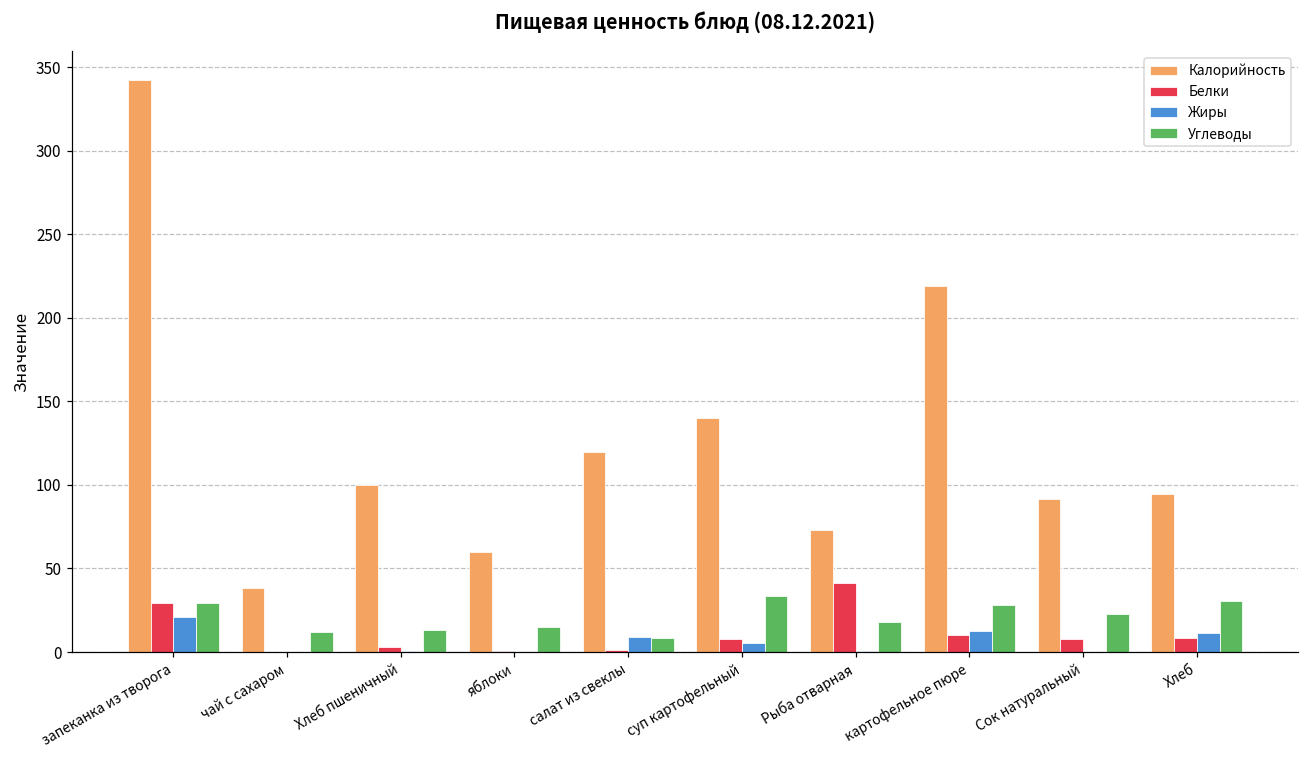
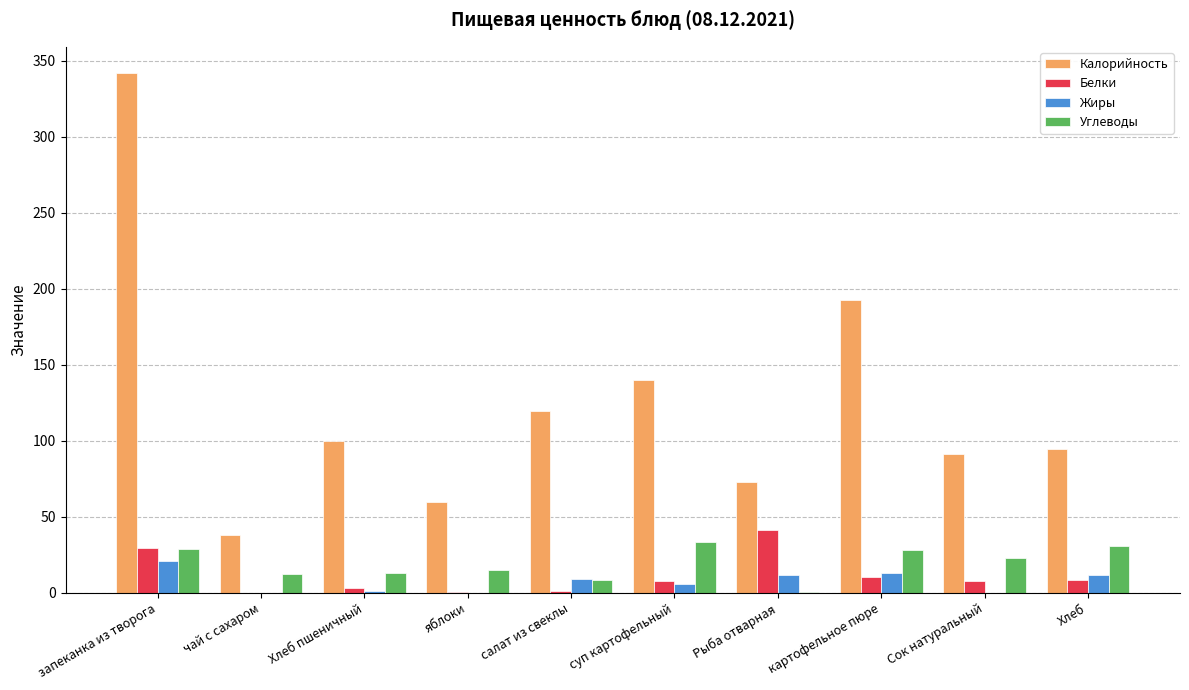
  {
    "Калорийность": {
      "запеканка из творога": 342,
      "чай с сахаром": 38,
      "Хлеб пшеничный": 100,
      "яблоки": 60,
      "салат из свеклы": 120,
      "суп картофельный": 140,
      "Рыба отварная": 73,
-     "картофельное пюре": 219,
+     "картофельное пюре": 193,
      "Сок натуральный": 92,
      "Хлеб": 95
    },
    "Белки": {
      "запеканка из творога": 29,
      "Хлеб пшеничный": 3,
      "суп картофельный": 8,
      "Рыба отварная": 41,
      "картофельное пюре": 10,
      "Сок натуральный": 8,
      "Хлеб": 8
    },
    "Жиры": {
      "запеканка из творога": 21,
      "чай с сахаром": 0,
      "яблоки": 0,
      "салат из свеклы": 9,
      "суп картофельный": 5,
-     "Рыба отварная": 1,
+     "Рыба отварная": 12,
      "картофельное пюре": 13,
      "Сок натуральный": 0,
      "Хлеб": 12
    },
    "Углеводы": {
      "запеканка из творога": 29,
      "чай с сахаром": 12,
      "Хлеб пшеничный": 13,
      "яблоки": 15,
      "салат из свеклы": 8,
      "суп картофельный": 33,
-     "Рыба отварная": 18,
+     "Рыба отварная": 1,
      "картофельное пюре": 28,
      "Сок натуральный": 23,
      "Хлеб": 31
    }
  }
